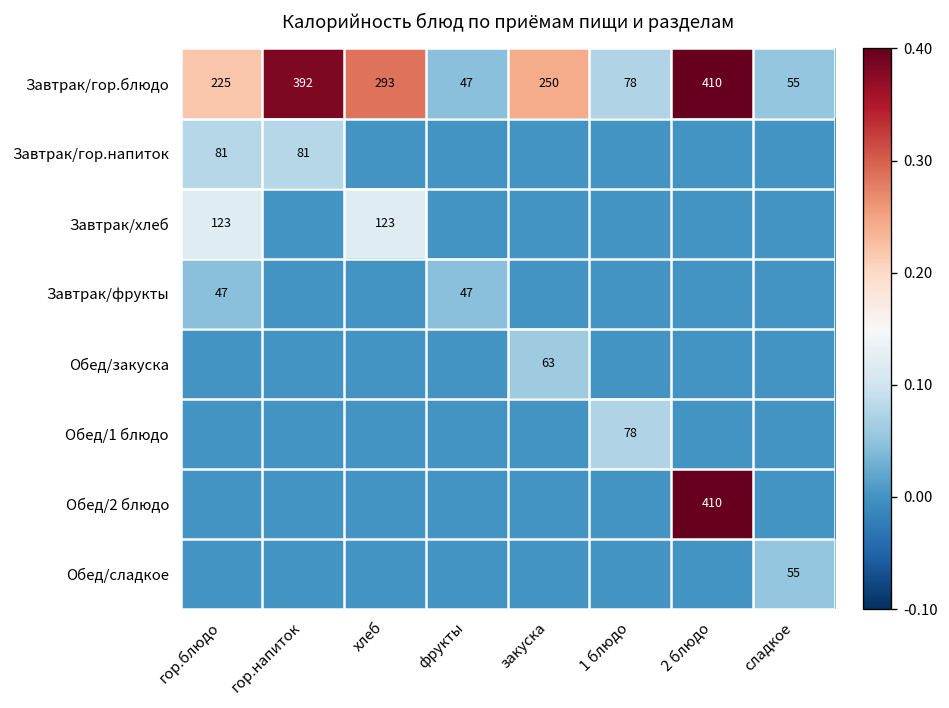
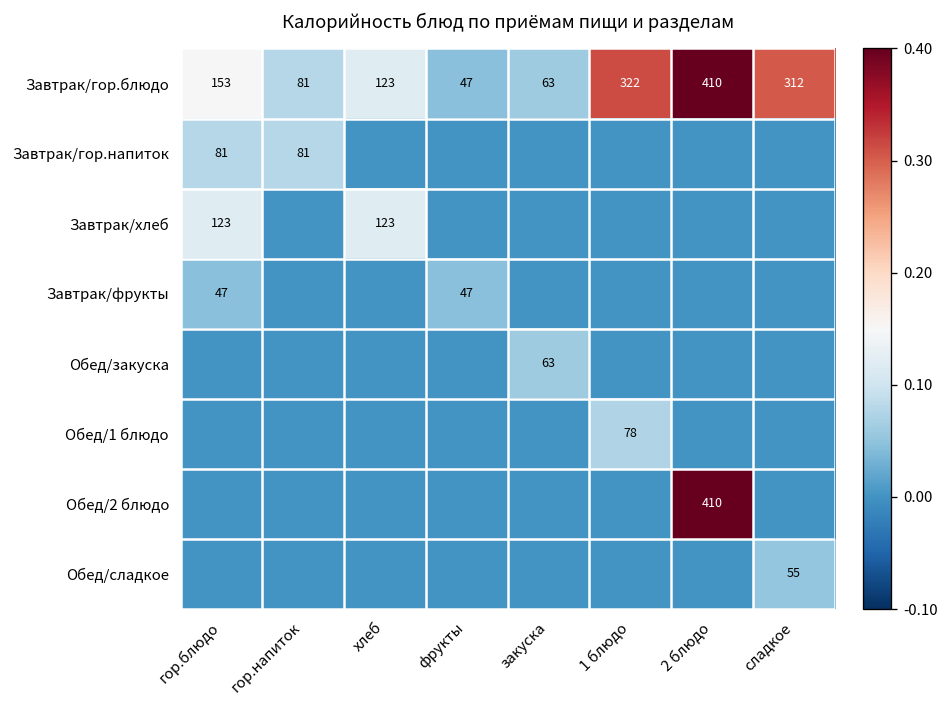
  {
    "Завтрак/гор.блюдо": {
-     "гор.блюдо": 225,
-     "гор.напиток": 392,
-     "хлеб": 293,
+     "гор.блюдо": 153,
+     "гор.напиток": 81,
+     "хлеб": 123,
      "фрукты": 47,
-     "закуска": 250,
-     "1 блюдо": 78,
+     "закуска": 63,
+     "1 блюдо": 322,
      "2 блюдо": 410,
-     "сладкое": 55
+     "сладкое": 312
    },
    "Завтрак/гор.напиток": {
      "гор.блюдо": 81,
      "гор.напиток": 81
    },
    "Завтрак/хлеб": {
      "гор.блюдо": 123,
      "хлеб": 123
    },
    "Завтрак/фрукты": {
      "гор.блюдо": 47,
      "фрукты": 47
    },
    "Обед/закуска": {
      "закуска": 63
    },
    "Обед/1 блюдо": {
      "1 блюдо": 78
    },
    "Обед/2 блюдо": {
      "2 блюдо": 410
    },
    "Обед/сладкое": {
      "сладкое": 55
    }
  }
